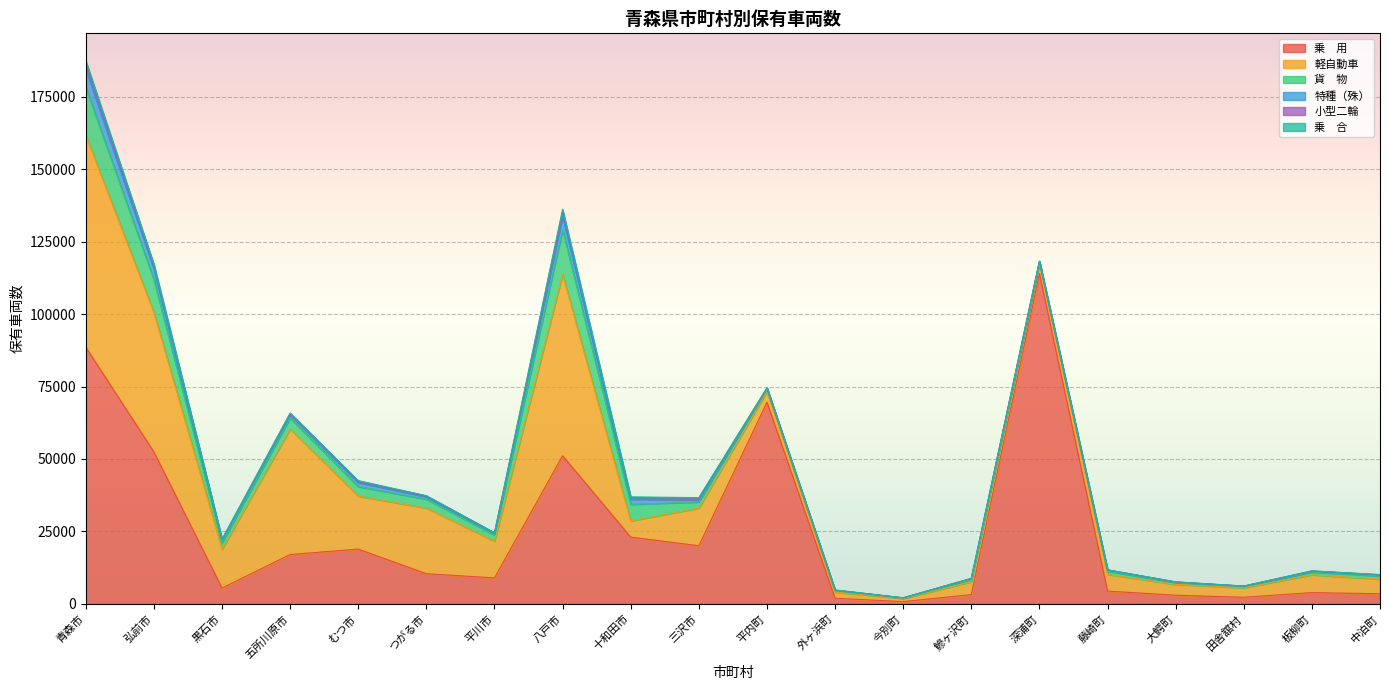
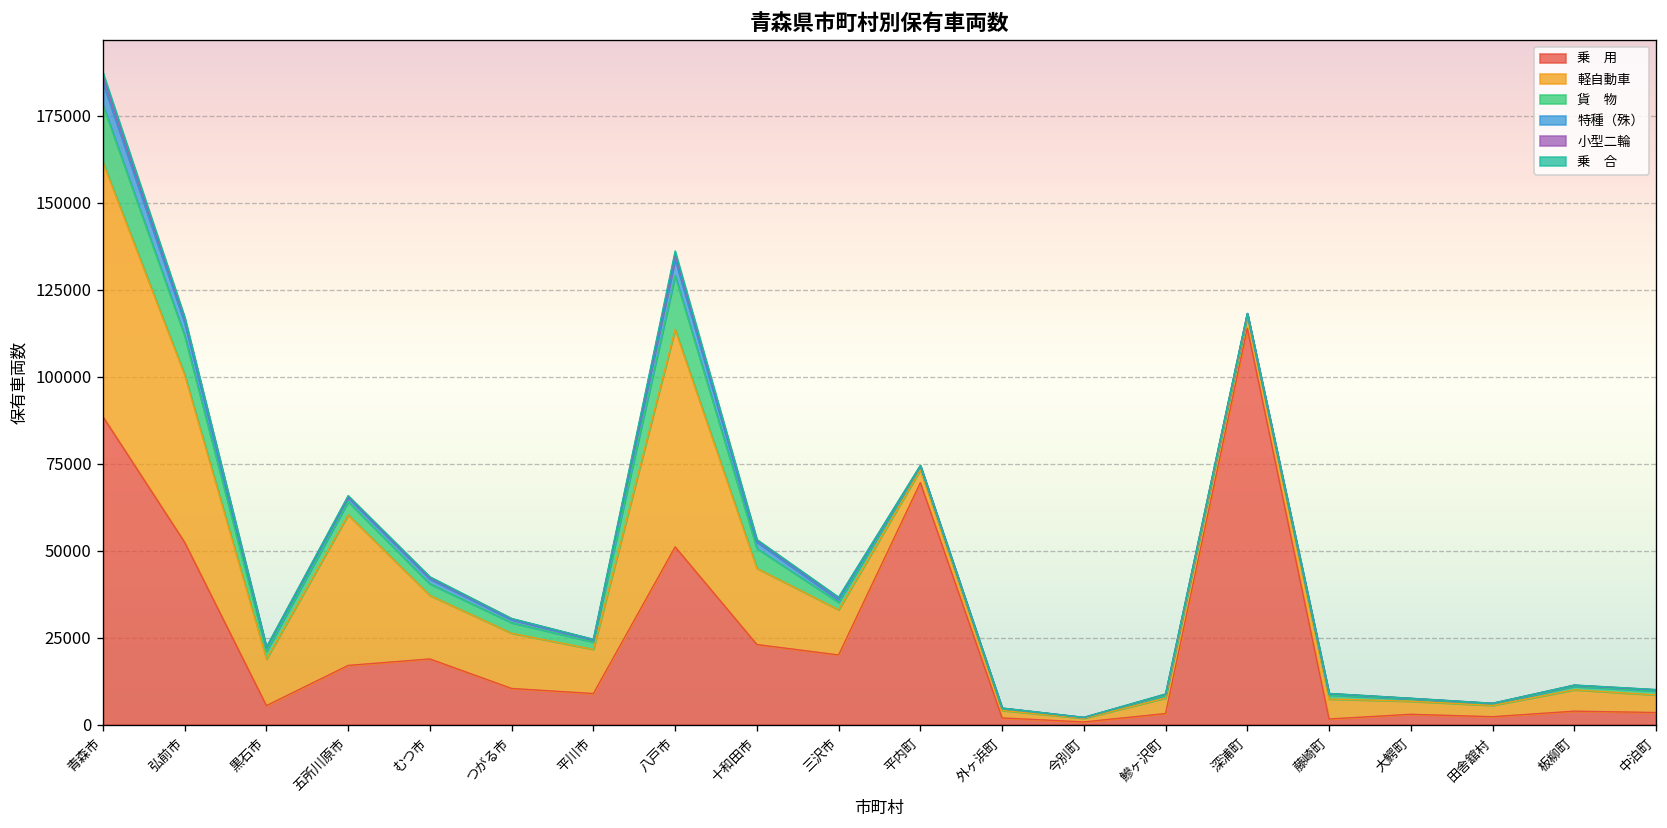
  {
    "乗 用": {
      "青森市": 89000,
      "弘前市": 52000,
      "黒石市": 5000,
      "五所川原市": 17000,
      "むつ市": 19000,
      "つがる市": 10000,
      "平川市": 9000,
      "八戸市": 51000,
      "十和田市": 23000,
      "三沢市": 20000,
      "平内町": 70000,
      "外ヶ浜町": 2000,
      "今別町": 1000,
      "鰺ヶ沢町": 3000,
      "深浦町": 114000,
-     "藤崎町": 4000,
+     "藤崎町": 2000,
      "大鰐町": 3000,
      "田舎舘村": 2000,
      "板柳町": 4000,
      "中泊町": 4000
    },
    "軽自動車": {
      "青森市": 73000,
      "弘前市": 48000,
      "黒石市": 13000,
      "五所川原市": 43000,
      "むつ市": 18000,
-     "つがる市": 23000,
+     "つがる市": 16000,
      "平川市": 13000,
      "八戸市": 63000,
-     "十和田市": 6000,
+     "十和田市": 22000,
      "三沢市": 13000,
      "平内町": 4000,
      "藤崎町": 6000,
      "板柳町": 6000,
      "中泊町": 5000
    },
    "特種（殊）": {
      "青森市": 6000,
      "弘前市": 4000,
      "八戸市": 5000
    }
  }
